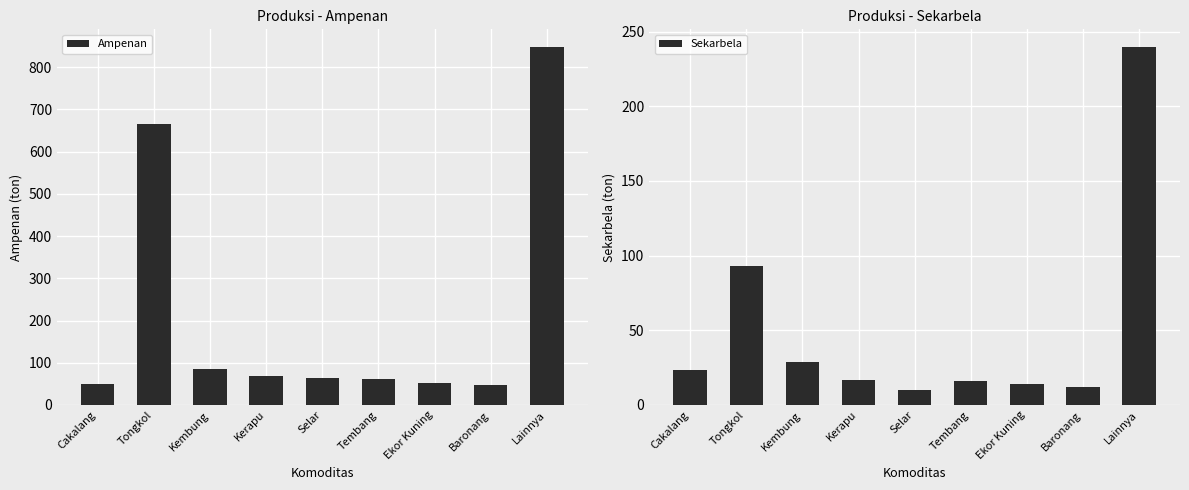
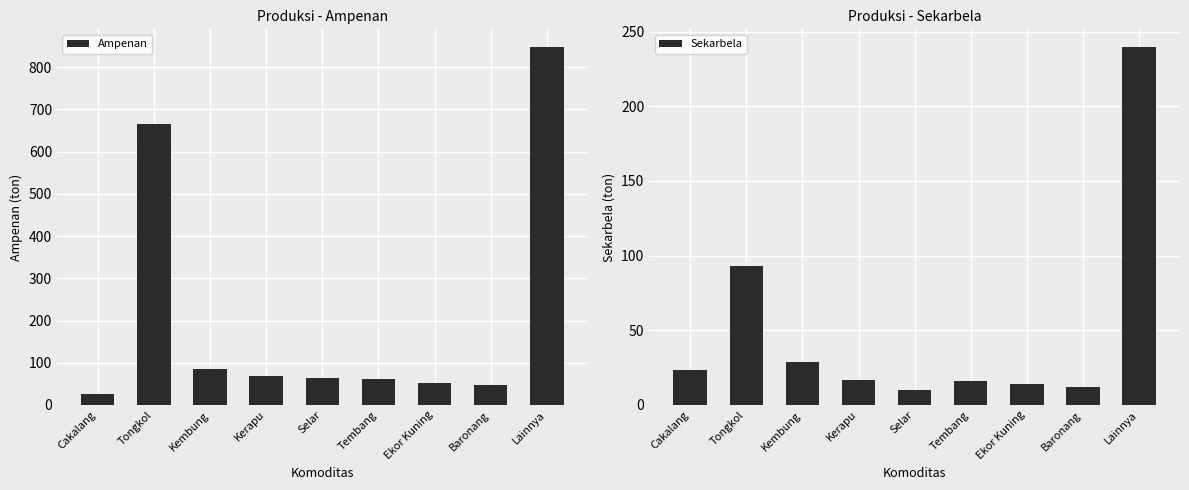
  {
    "Produksi - Ampenan": {
-     "Cakalang": 50,
+     "Cakalang": 30,
      "Tongkol": 670,
      "Kembung": 80,
      "Kerapu": 70,
      "Selar": 60,
      "Tembang": 60,
      "Ekor Kuning": 50,
      "Baronang": 50,
      "Lainnya": 850
    },
    "Produksi - Sekarbela": {
      "Cakalang": 23,
      "Tongkol": 93,
      "Kembung": 29,
      "Kerapu": 17,
      "Selar": 10,
      "Tembang": 16,
      "Ekor Kuning": 14,
      "Baronang": 12,
      "Lainnya": 240
    }
  }
